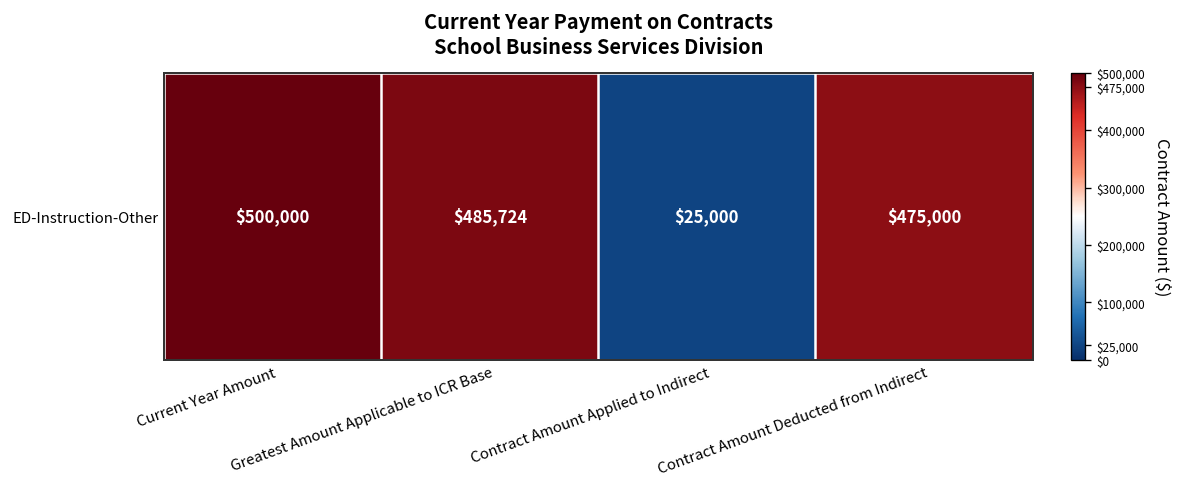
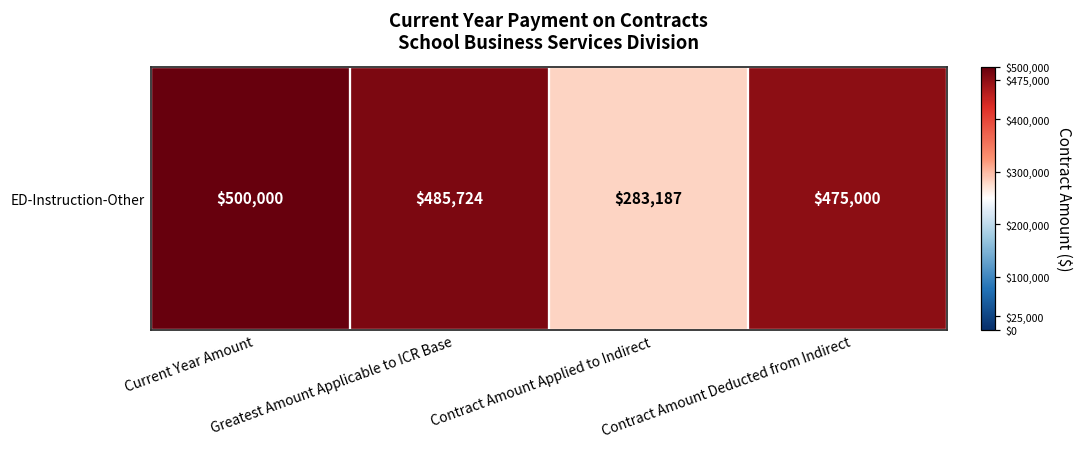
  {
    "ED-Instruction-Other": {
      "Current Year Amount": "$500,000",
      "Greatest Amount Applicable to ICR Base": "$485,724",
-     "Contract Amount Applied to Indirect": "$25,000",
+     "Contract Amount Applied to Indirect": "$283,187",
      "Contract Amount Deducted from Indirect": "$475,000"
    }
  }
